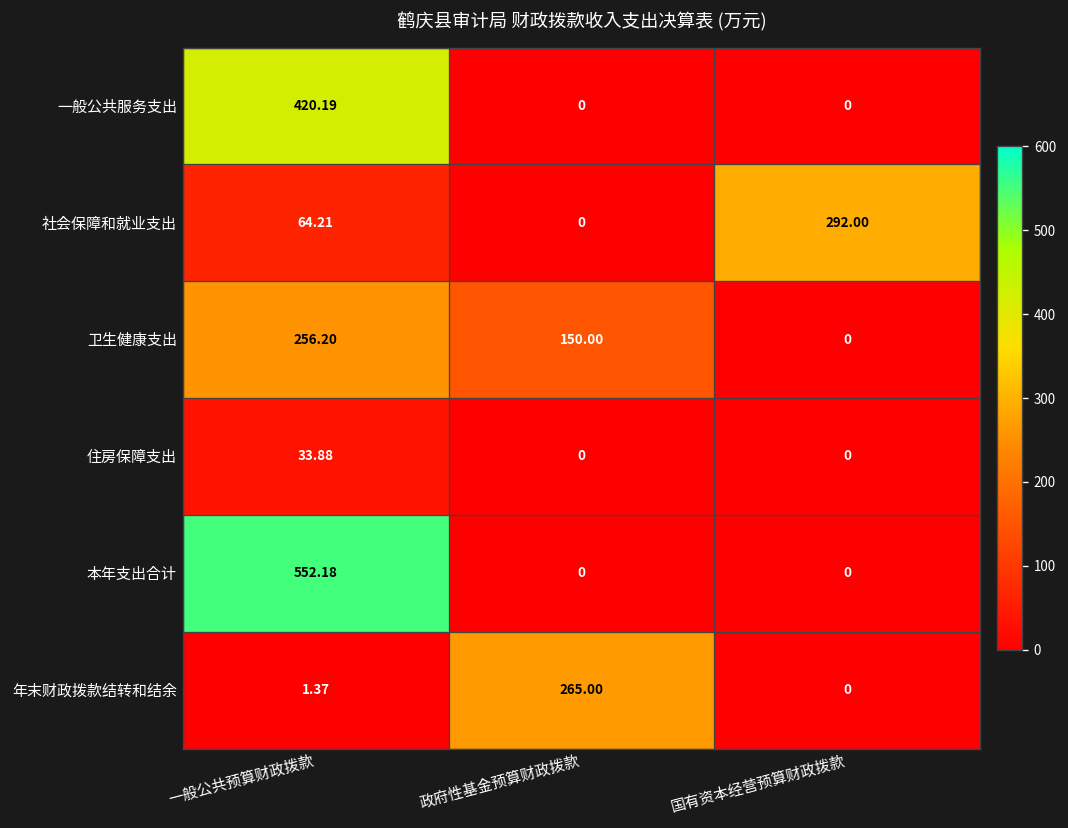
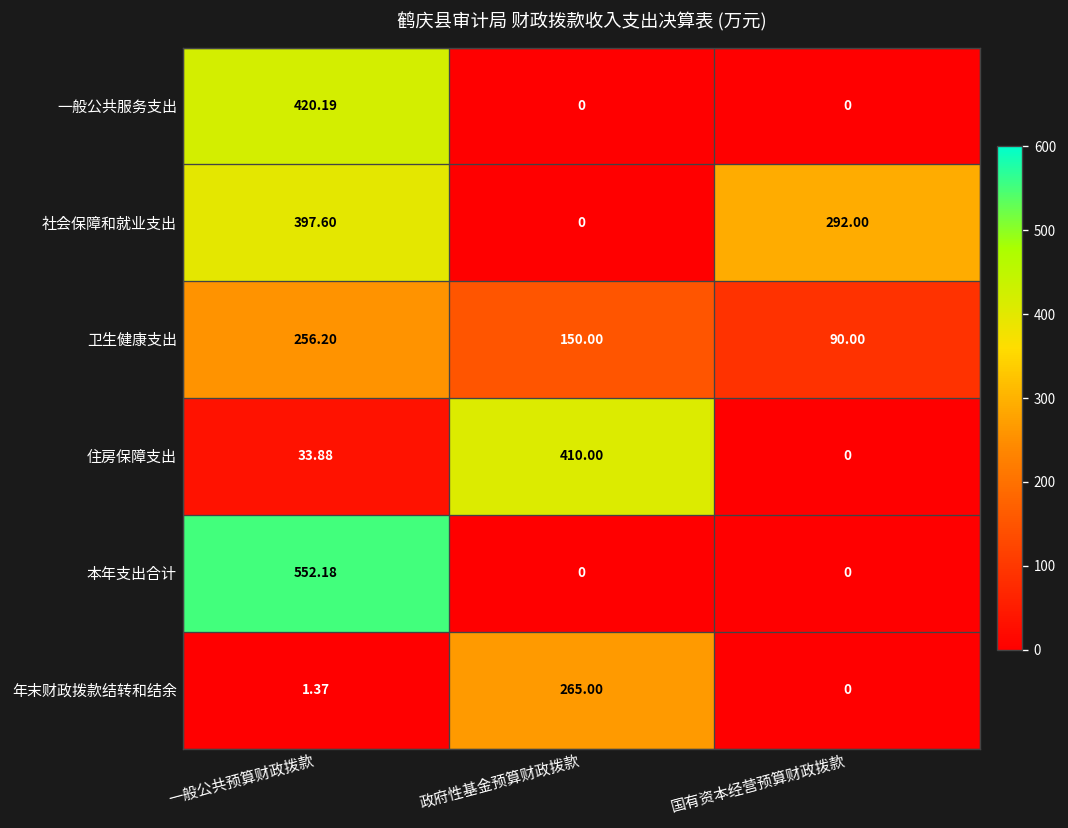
  {
    "一般公共服务支出": {
      "一般公共预算财政拨款": 420.19,
      "政府性基金预算财政拨款": 0,
      "国有资本经营预算财政拨款": 0
    },
    "社会保障和就业支出": {
-     "一般公共预算财政拨款": 64.21,
+     "一般公共预算财政拨款": 397.60,
      "政府性基金预算财政拨款": 0,
      "国有资本经营预算财政拨款": 292.00
    },
    "卫生健康支出": {
      "一般公共预算财政拨款": 256.20,
      "政府性基金预算财政拨款": 150.00,
-     "国有资本经营预算财政拨款": 0
+     "国有资本经营预算财政拨款": 90.00
    },
    "住房保障支出": {
      "一般公共预算财政拨款": 33.88,
-     "政府性基金预算财政拨款": 0,
+     "政府性基金预算财政拨款": 410.00,
      "国有资本经营预算财政拨款": 0
    },
    "本年支出合计": {
      "一般公共预算财政拨款": 552.18,
      "政府性基金预算财政拨款": 0,
      "国有资本经营预算财政拨款": 0
    },
    "年末财政拨款结转和结余": {
      "一般公共预算财政拨款": 1.37,
      "政府性基金预算财政拨款": 265.00,
      "国有资本经营预算财政拨款": 0
    }
  }
